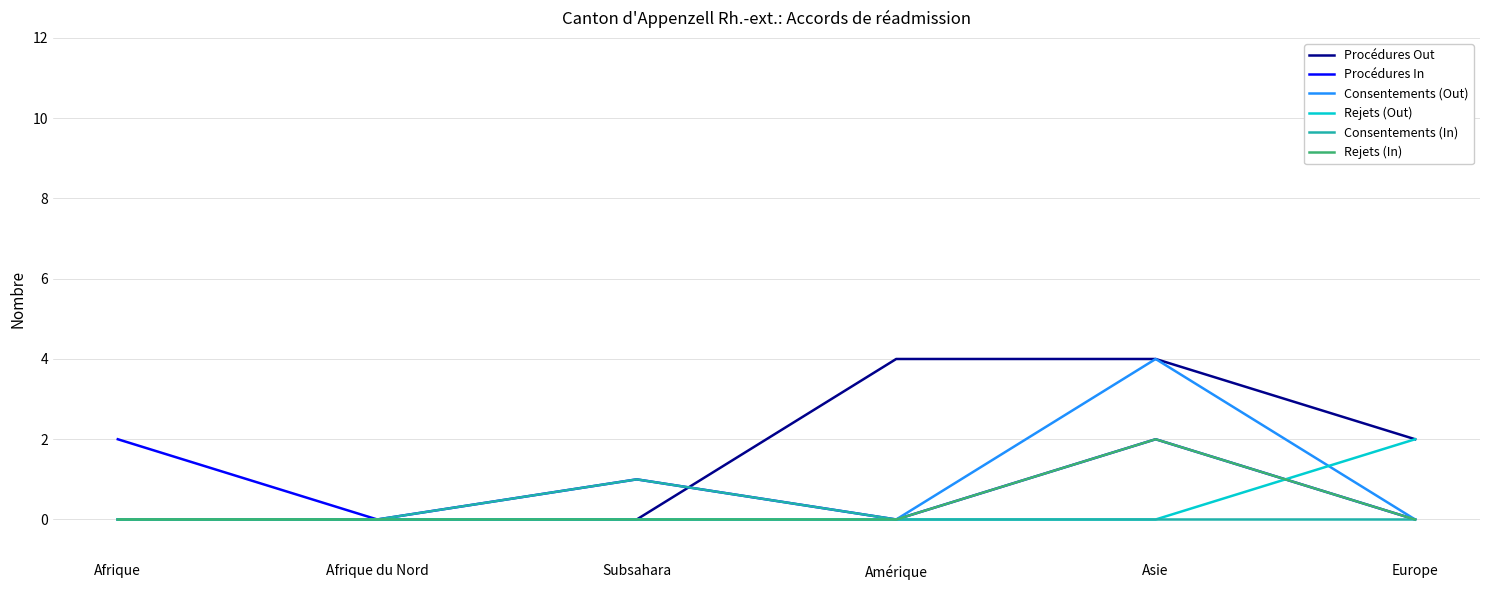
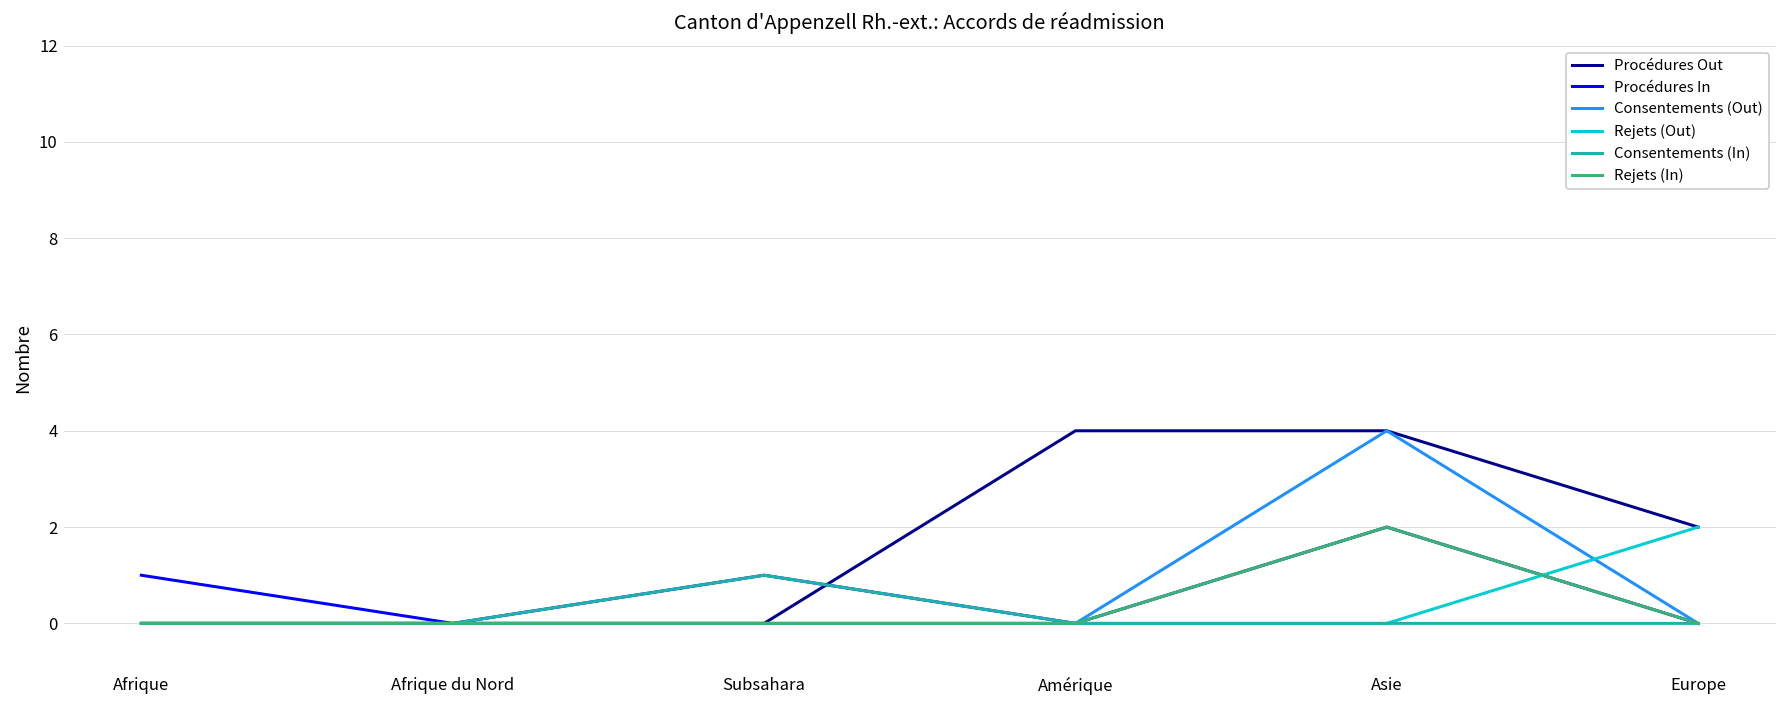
  {
    "Procédures Out": {
      "Amérique": 4
    },
    "Procédures In": {
-     "Afrique": 2
+     "Afrique": 1
    }
  }
